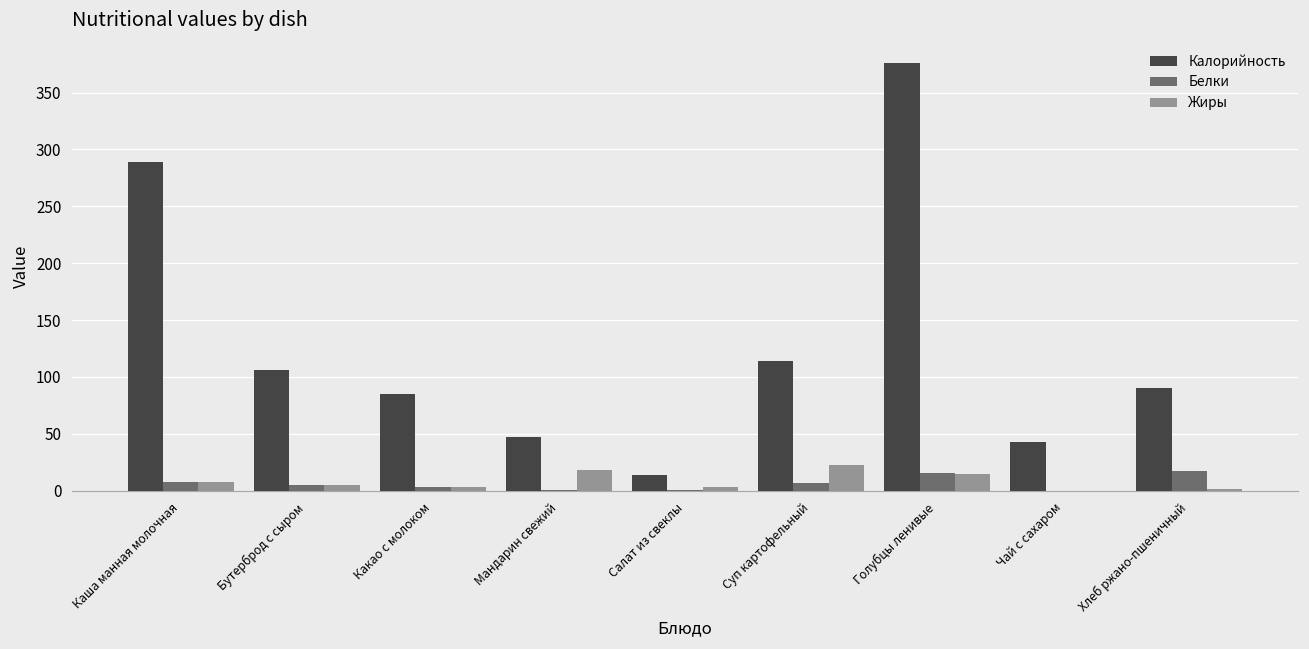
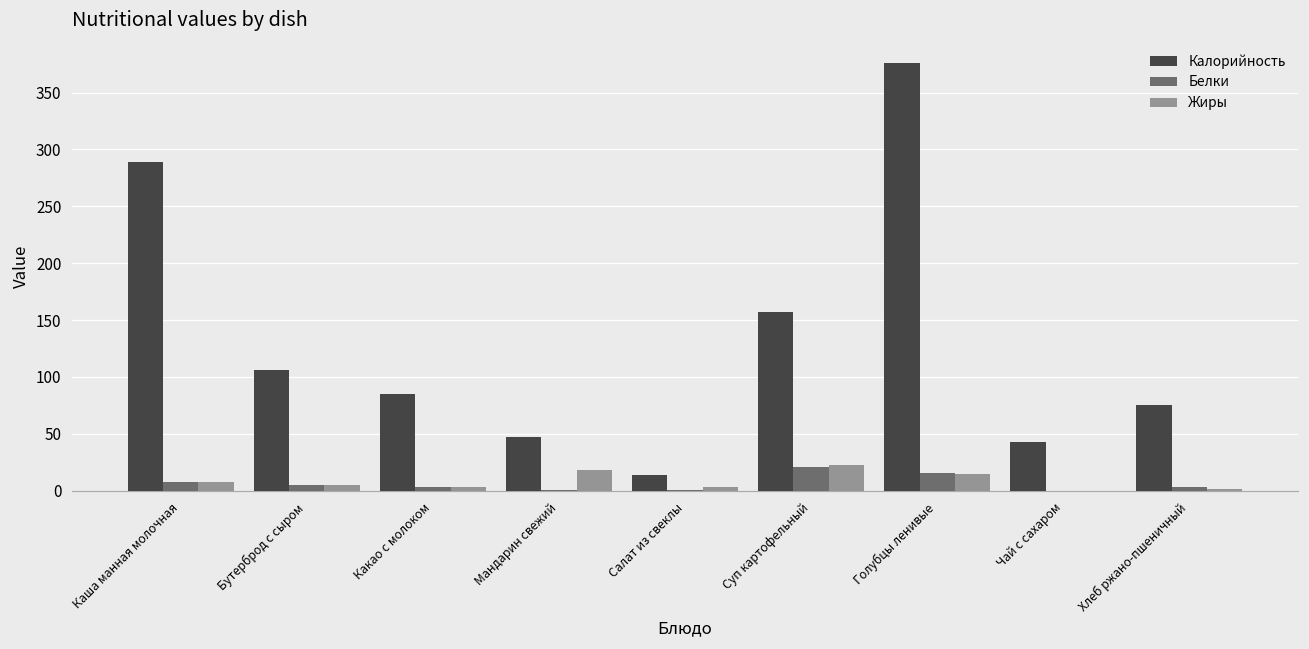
  {
    "Калорийность": {
      "Каша манная молочная": 289,
      "Бутерброд с сыром": 106,
      "Какао с молоком": 85,
      "Мандарин свежий": 48,
      "Салат из свеклы": 14,
-     "Суп картофельный": 114,
+     "Суп картофельный": 158,
      "Голубцы ленивые": 376,
      "Чай с сахаром": 43,
-     "Хлеб ржано-пшеничный": 91
+     "Хлеб ржано-пшеничный": 76
    },
    "Белки": {
      "Каша манная молочная": 8,
      "Бутерброд с сыром": 5,
      "Какао с молоком": 3,
-     "Суп картофельный": 6,
+     "Суп картофельный": 21,
      "Голубцы ленивые": 15,
-     "Хлеб ржано-пшеничный": 17
+     "Хлеб ржано-пшеничный": 3
    },
    "Жиры": {
      "Каша манная молочная": 8,
      "Бутерброд с сыром": 5,
      "Какао с молоком": 3,
      "Мандарин свежий": 18,
      "Салат из свеклы": 3,
      "Суп картофельный": 23,
      "Голубцы ленивые": 15,
      "Чай с сахаром": 0
    }
  }
